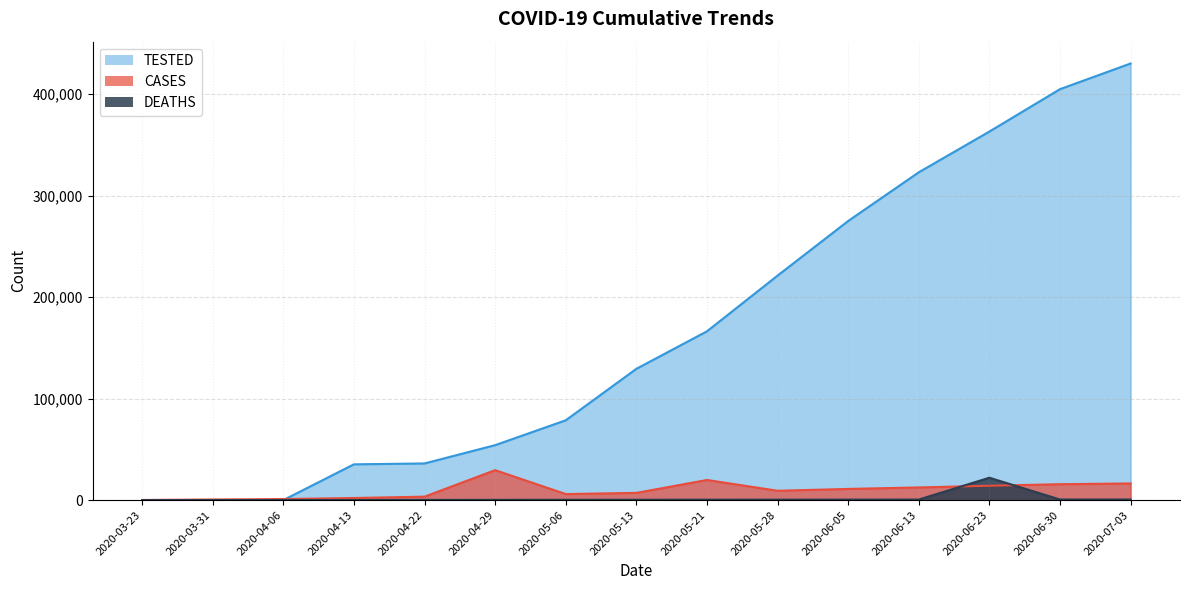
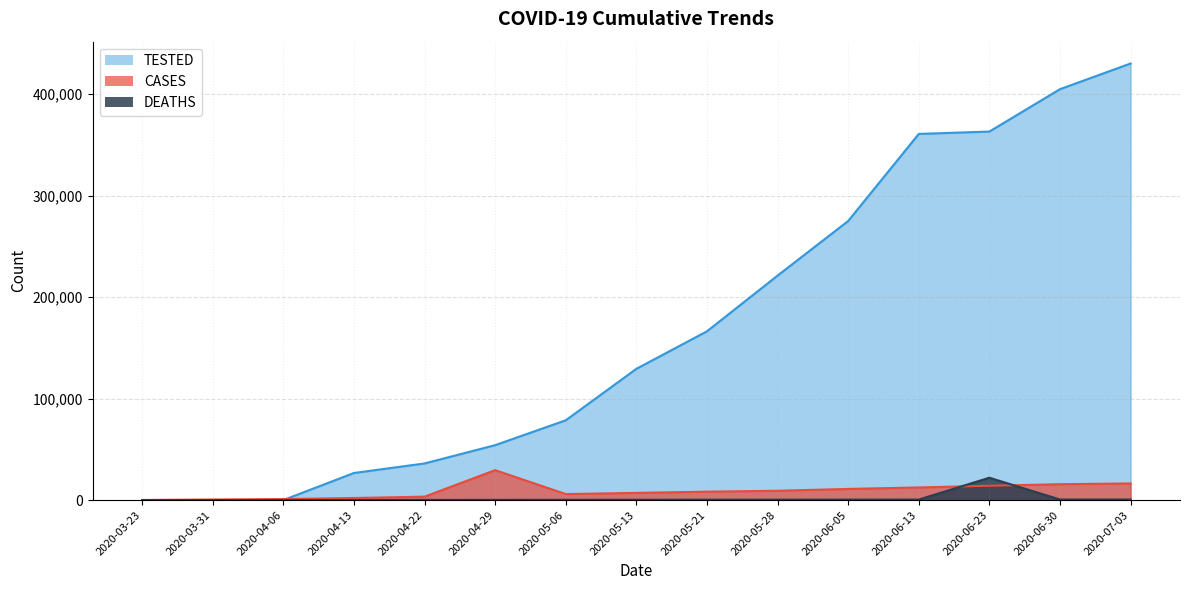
  {
    "TESTED": {
-     "2020-04-13": "35,000",
+     "2020-04-13": "27,000",
      "2020-04-22": "36,000",
      "2020-04-29": "54,000",
      "2020-05-06": "79,000",
      "2020-05-13": "129,000",
      "2020-05-21": "166,000",
      "2020-05-28": "221,000",
      "2020-06-05": "275,000",
-     "2020-06-13": "323,000",
+     "2020-06-13": "361,000",
      "2020-06-23": "363,000",
      "2020-06-30": "405,000",
      "2020-07-03": "430,000"
    },
    "CASES": {
      "2020-04-22": "3,000",
      "2020-04-29": "29,000",
      "2020-05-06": "6,000",
      "2020-05-13": "7,000",
-     "2020-05-21": "20,000",
+     "2020-05-21": "8,000",
      "2020-05-28": "9,000",
      "2020-06-05": "11,000",
      "2020-06-13": "12,000",
      "2020-06-23": "14,000",
      "2020-06-30": "16,000",
      "2020-07-03": "16,000"
    },
    "DEATHS": {
      "2020-04-22": "0",
      "2020-04-29": "0",
      "2020-05-06": "0",
      "2020-05-13": "0",
      "2020-05-21": "0",
      "2020-05-28": "0",
      "2020-06-05": "0",
      "2020-06-13": "0",
      "2020-06-23": "22,000",
      "2020-06-30": "1,000",
      "2020-07-03": "1,000"
    }
  }
